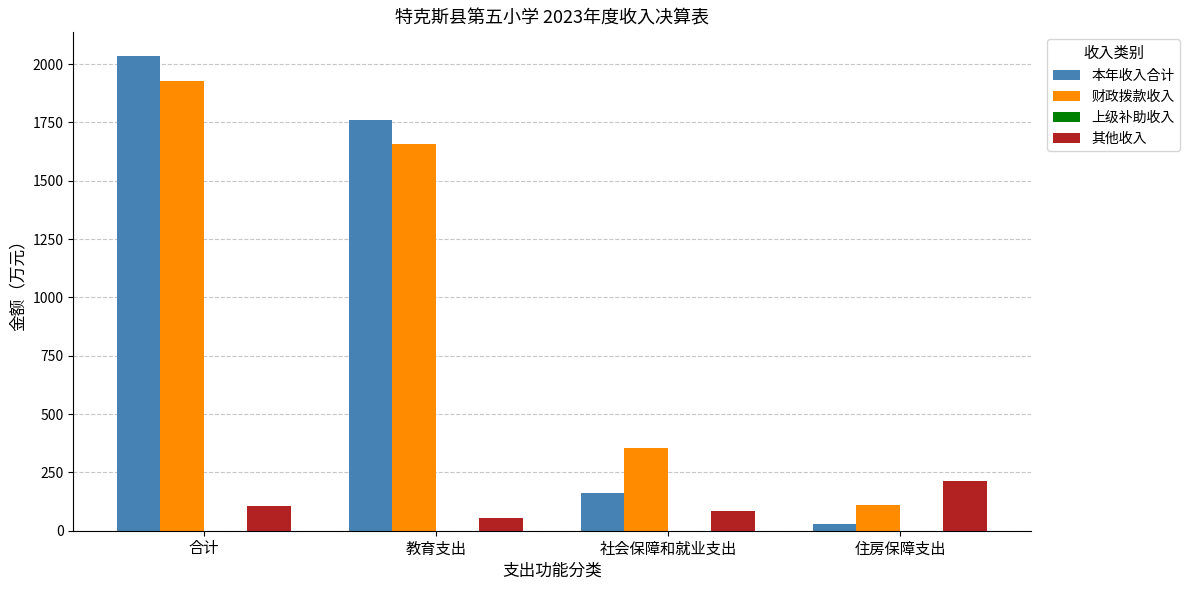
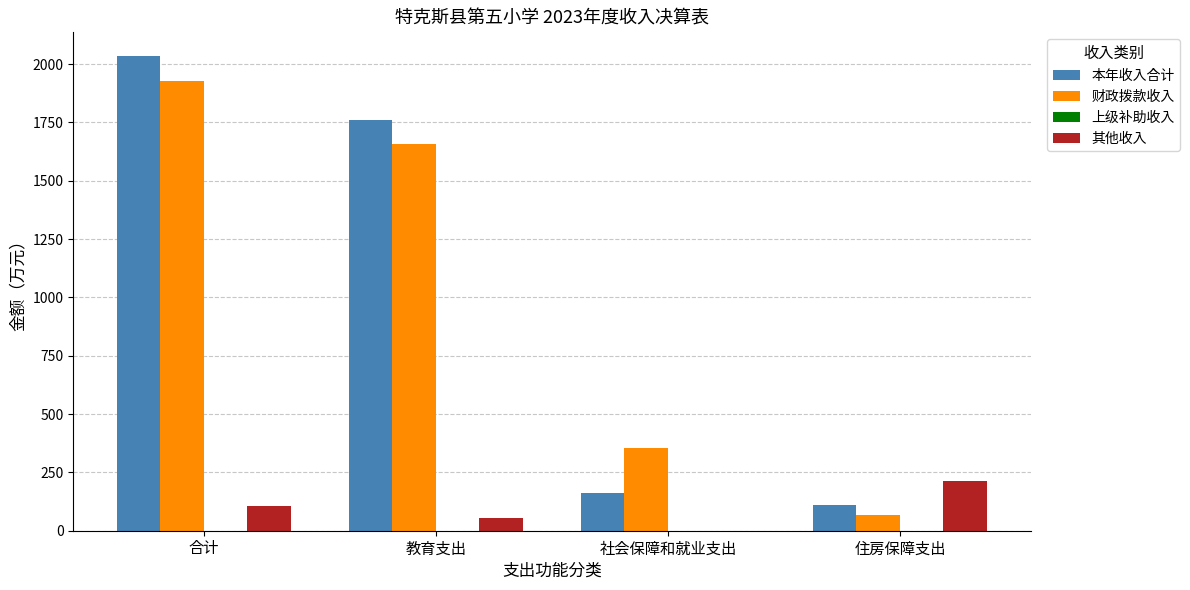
  {
    "本年收入合计": {
      "合计": 2030,
      "教育支出": 1760,
      "社会保障和就业支出": 160,
-     "住房保障支出": 30
+     "住房保障支出": 110
    },
    "财政拨款收入": {
      "合计": 1930,
      "教育支出": 1660,
      "社会保障和就业支出": 350,
-     "住房保障支出": 110
+     "住房保障支出": 70
    },
    "上级补助收入": {
      "合计": 0,
      "教育支出": 0,
      "社会保障和就业支出": 0,
      "住房保障支出": 0
    },
    "其他收入": {
      "合计": 110,
      "教育支出": 50,
-     "社会保障和就业支出": 80,
+     "社会保障和就业支出": 0,
      "住房保障支出": 220
    }
  }
